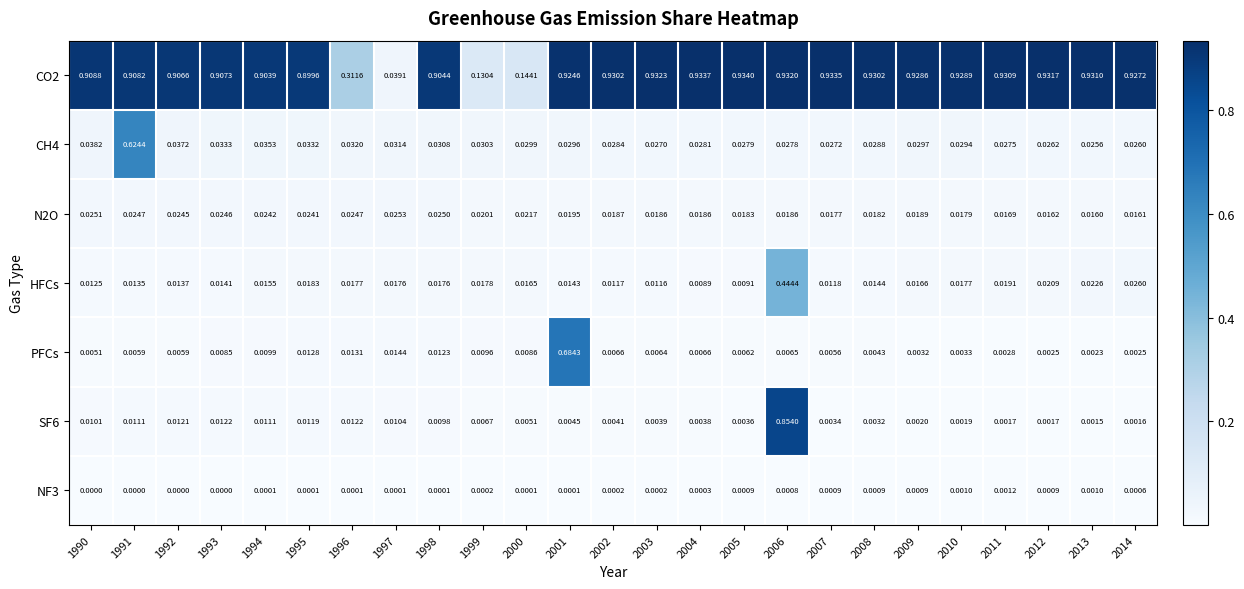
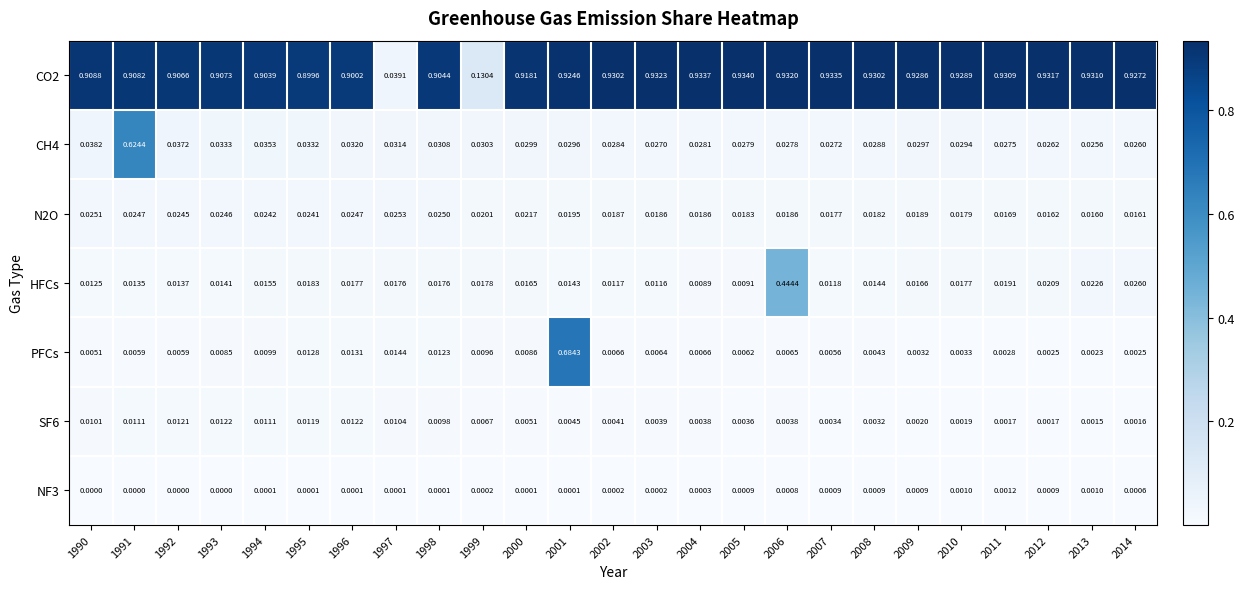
  {
    "CO2": {
      "1990": 0.9088,
      "1991": 0.9082,
      "1992": 0.9066,
      "1993": 0.9073,
      "1994": 0.9039,
      "1995": 0.8996,
-     "1996": 0.3116,
+     "1996": 0.9002,
      "1997": 0.0391,
      "1998": 0.9044,
      "1999": 0.1304,
-     "2000": 0.1441,
+     "2000": 0.9181,
      "2001": 0.9246,
      "2002": 0.9302,
      "2003": 0.9323,
      "2004": 0.9337,
      "2005": 0.9340,
      "2006": 0.9320,
      "2007": 0.9335,
      "2008": 0.9302,
      "2009": 0.9286,
      "2010": 0.9289,
      "2011": 0.9309,
      "2012": 0.9317,
      "2013": 0.9310,
      "2014": 0.9272
    },
    "CH4": {
      "1990": 0.0382,
      "1991": 0.6244,
      "1992": 0.0372,
      "1993": 0.0333,
      "1994": 0.0353,
      "1995": 0.0332,
      "1996": 0.0320,
      "1997": 0.0314,
      "1998": 0.0308,
      "1999": 0.0303,
      "2000": 0.0299,
      "2001": 0.0296,
      "2002": 0.0284,
      "2003": 0.0270,
      "2004": 0.0281,
      "2005": 0.0279,
      "2006": 0.0278,
      "2007": 0.0272,
      "2008": 0.0288,
      "2009": 0.0297,
      "2010": 0.0294,
      "2011": 0.0275,
      "2012": 0.0262,
      "2013": 0.0256,
      "2014": 0.0260
    },
    "N2O": {
      "1990": 0.0251,
      "1991": 0.0247,
      "1992": 0.0245,
      "1993": 0.0246,
      "1994": 0.0242,
      "1995": 0.0241,
      "1996": 0.0247,
      "1997": 0.0253,
      "1998": 0.0250,
      "1999": 0.0201,
      "2000": 0.0217,
      "2001": 0.0195,
      "2002": 0.0187,
      "2003": 0.0186,
      "2004": 0.0186,
      "2005": 0.0183,
      "2006": 0.0186,
      "2007": 0.0177,
      "2008": 0.0182,
      "2009": 0.0189,
      "2010": 0.0179,
      "2011": 0.0169,
      "2012": 0.0162,
      "2013": 0.0160,
      "2014": 0.0161
    },
    "HFCs": {
      "1990": 0.0125,
      "1991": 0.0135,
      "1992": 0.0137,
      "1993": 0.0141,
      "1994": 0.0155,
      "1995": 0.0183,
      "1996": 0.0177,
      "1997": 0.0176,
      "1998": 0.0176,
      "1999": 0.0178,
      "2000": 0.0165,
      "2001": 0.0143,
      "2002": 0.0117,
      "2003": 0.0116,
      "2004": 0.0089,
      "2005": 0.0091,
      "2006": 0.4444,
      "2007": 0.0118,
      "2008": 0.0144,
      "2009": 0.0166,
      "2010": 0.0177,
      "2011": 0.0191,
      "2012": 0.0209,
      "2013": 0.0226,
      "2014": 0.0260
    },
    "PFCs": {
      "1990": 0.0051,
      "1991": 0.0059,
      "1992": 0.0059,
      "1993": 0.0085,
      "1994": 0.0099,
      "1995": 0.0128,
      "1996": 0.0131,
      "1997": 0.0144,
      "1998": 0.0123,
      "1999": 0.0096,
      "2000": 0.0086,
      "2001": 0.6843,
      "2002": 0.0066,
      "2003": 0.0064,
      "2004": 0.0066,
      "2005": 0.0062,
      "2006": 0.0065,
      "2007": 0.0056,
      "2008": 0.0043,
      "2009": 0.0032,
      "2010": 0.0033,
      "2011": 0.0028,
      "2012": 0.0025,
      "2013": 0.0023,
      "2014": 0.0025
    },
    "SF6": {
      "1990": 0.0101,
      "1991": 0.0111,
      "1992": 0.0121,
      "1993": 0.0122,
      "1994": 0.0111,
      "1995": 0.0119,
      "1996": 0.0122,
      "1997": 0.0104,
      "1998": 0.0098,
      "1999": 0.0067,
      "2000": 0.0051,
      "2001": 0.0045,
      "2002": 0.0041,
      "2003": 0.0039,
      "2004": 0.0038,
      "2005": 0.0036,
-     "2006": 0.8540,
+     "2006": 0.0038,
      "2007": 0.0034,
      "2008": 0.0032,
      "2009": 0.0020,
      "2010": 0.0019,
      "2011": 0.0017,
      "2012": 0.0017,
      "2013": 0.0015,
      "2014": 0.0016
    },
    "NF3": {
      "1990": 0.0000,
      "1991": 0.0000,
      "1992": 0.0000,
      "1993": 0.0000,
      "1994": 0.0001,
      "1995": 0.0001,
      "1996": 0.0001,
      "1997": 0.0001,
      "1998": 0.0001,
      "1999": 0.0002,
      "2000": 0.0001,
      "2001": 0.0001,
      "2002": 0.0002,
      "2003": 0.0002,
      "2004": 0.0003,
      "2005": 0.0009,
      "2006": 0.0008,
      "2007": 0.0009,
      "2008": 0.0009,
      "2009": 0.0009,
      "2010": 0.0010,
      "2011": 0.0012,
      "2012": 0.0009,
      "2013": 0.0010,
      "2014": 0.0006
    }
  }
